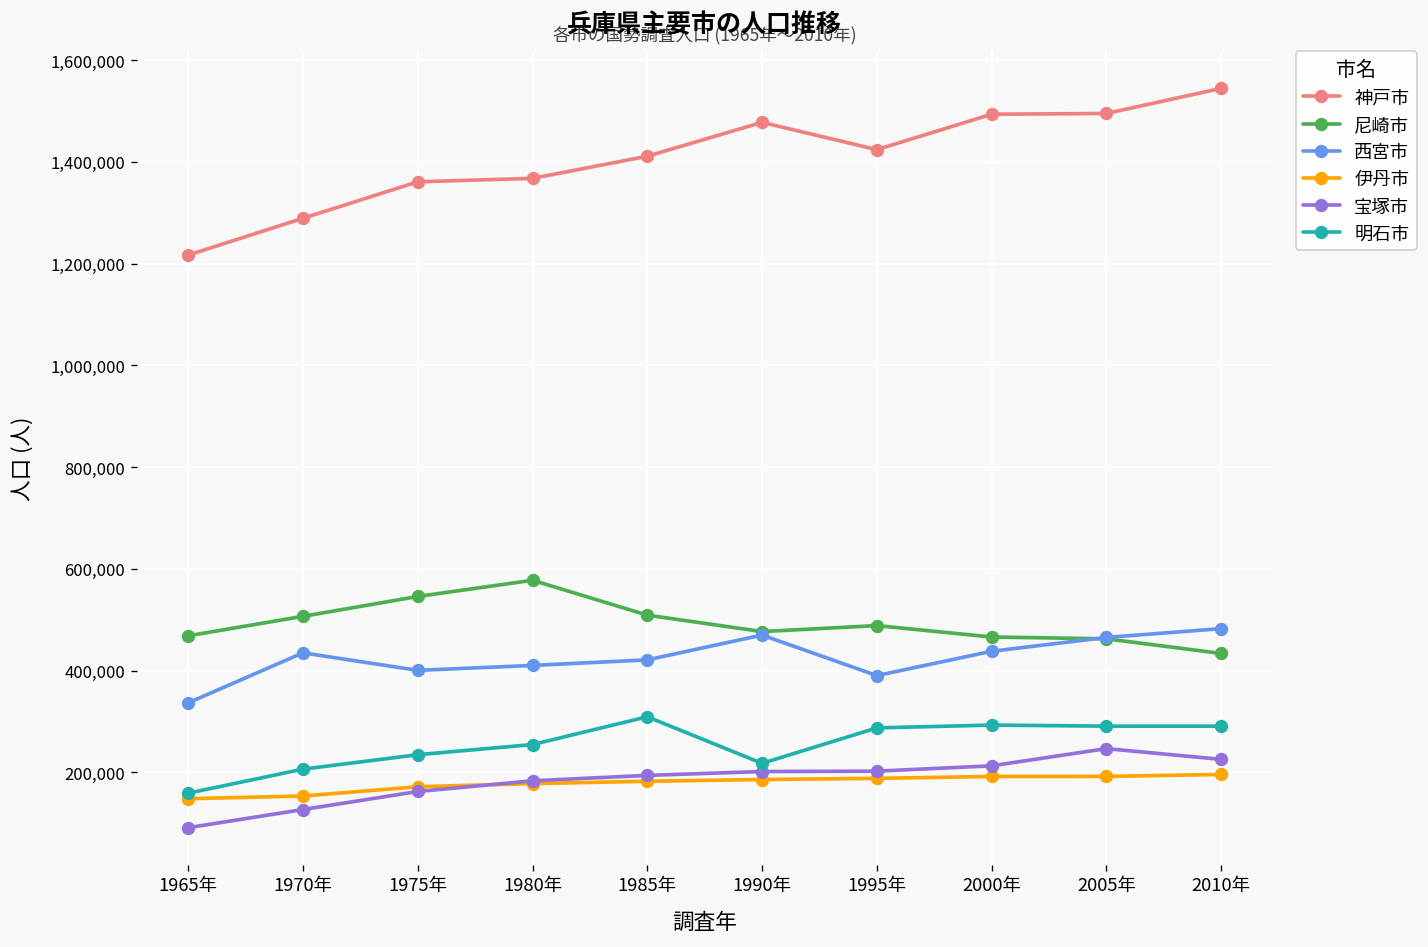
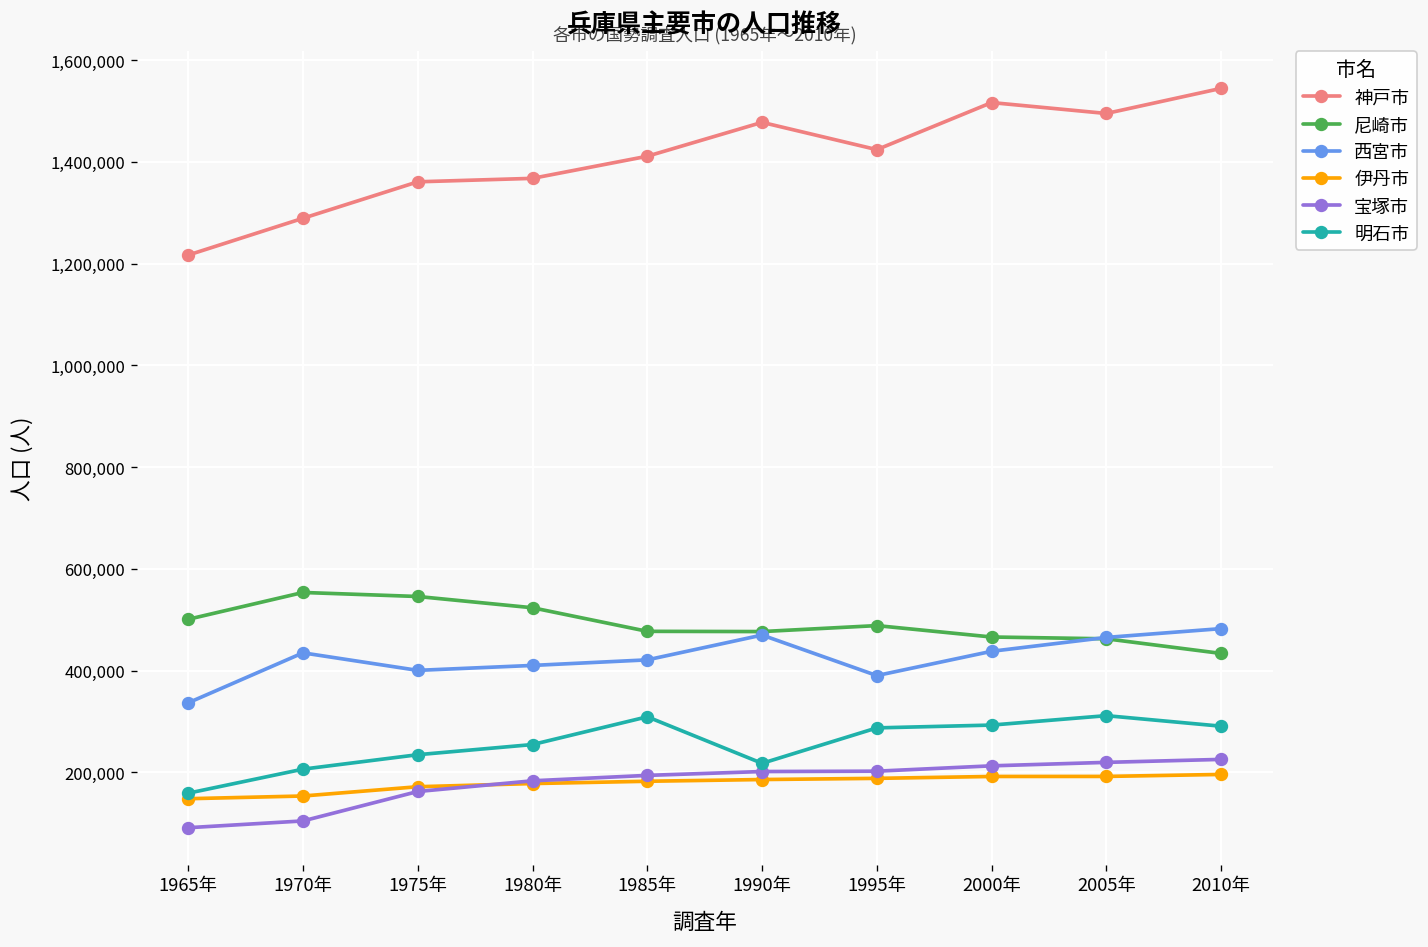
  {
    "神戸市": {
      "1965年": "1,220,000",
      "1970年": "1,290,000",
      "1975年": "1,360,000",
      "1980年": "1,370,000",
      "1985年": "1,410,000",
      "1990年": "1,480,000",
      "1995年": "1,420,000",
-     "2000年": "1,490,000",
+     "2000年": "1,520,000",
      "2005年": "1,490,000",
      "2010年": "1,540,000"
    },
    "尼崎市": {
-     "1965年": "470,000",
-     "1970年": "510,000",
+     "1965年": "500,000",
+     "1970年": "550,000",
      "1975年": "550,000",
-     "1980年": "580,000",
-     "1985年": "510,000",
+     "1980年": "520,000",
+     "1985年": "480,000",
      "1990年": "480,000",
      "1995年": "490,000",
      "2000年": "470,000",
      "2010年": "430,000"
    },
    "西宮市": {
      "1965年": "340,000",
      "1970年": "440,000",
      "1975年": "400,000",
      "1980年": "410,000",
      "1985年": "420,000",
      "1990年": "470,000",
      "1995年": "390,000",
      "2000年": "440,000",
      "2010年": "480,000"
    },
    "伊丹市": {
      "1965年": "150,000",
      "1970年": "150,000",
      "1975年": "170,000",
      "1985年": "180,000",
      "1990年": "190,000",
      "1995年": "190,000",
      "2000年": "190,000",
      "2005年": "190,000",
      "2010年": "200,000"
    },
    "宝塚市": {
      "1965年": "90,000",
-     "1970年": "130,000",
+     "1970年": "100,000",
      "1975年": "160,000",
      "1985年": "190,000",
      "1990年": "200,000",
      "1995年": "200,000",
      "2000年": "210,000",
-     "2005年": "250,000",
+     "2005年": "220,000",
      "2010年": "230,000"
    },
    "明石市": {
      "1965年": "160,000",
      "1970年": "210,000",
      "1975年": "230,000",
      "1980年": "250,000",
      "1985年": "310,000",
      "1990年": "220,000",
      "1995年": "290,000",
      "2000年": "290,000",
-     "2005年": "290,000",
+     "2005年": "310,000",
      "2010年": "290,000"
    }
  }
